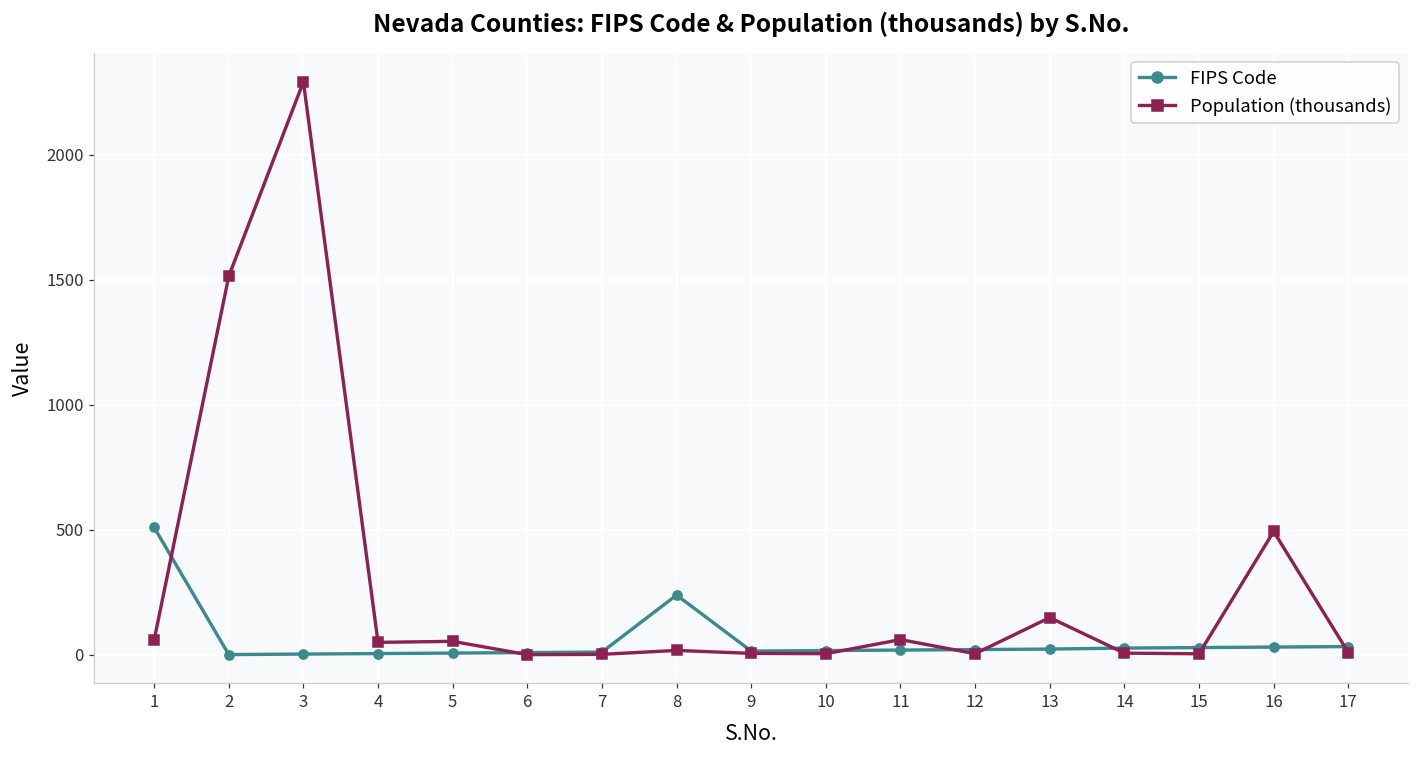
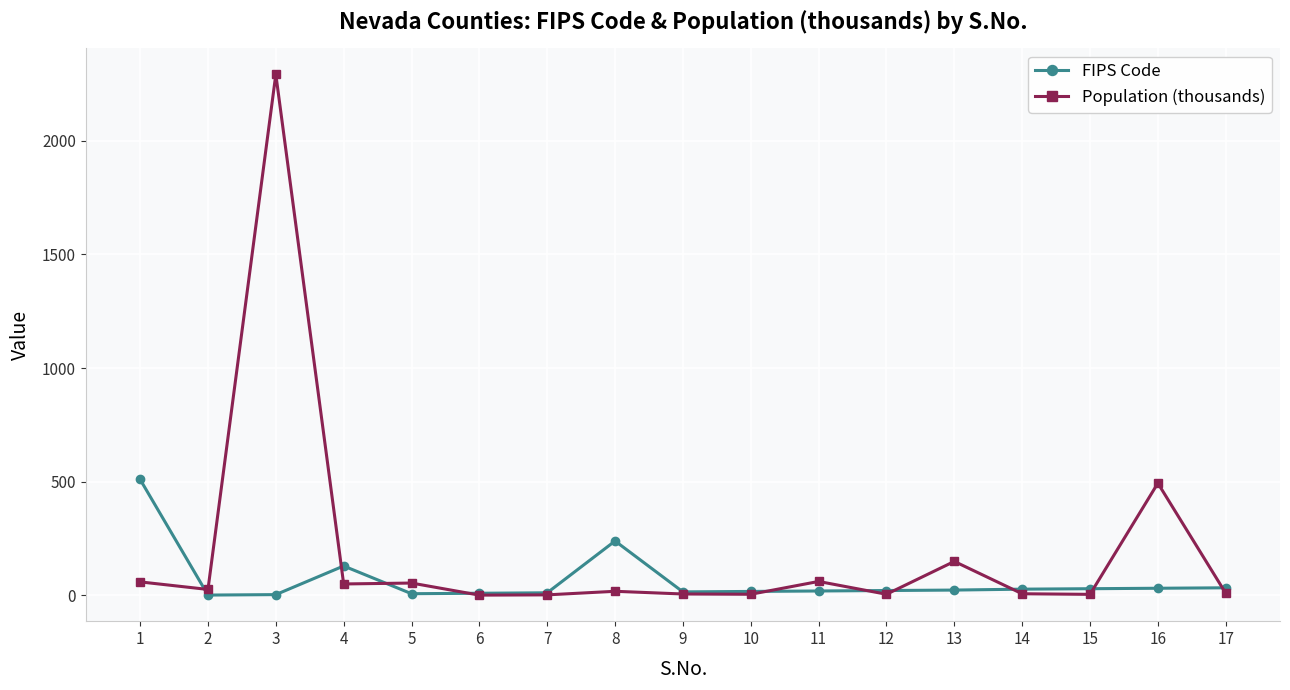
  {
    "FIPS Code": {
      "1": 510,
      "2": 0,
      "3": 0,
-     "4": 10,
+     "4": 130,
      "5": 10,
      "8": 240,
      "10": 20,
      "11": 20,
      "12": 20,
      "13": 20,
      "14": 30,
      "15": 30,
      "16": 30,
      "17": 30
    },
    "Population (thousands)": {
      "1": 60,
-     "2": 1510,
+     "2": 30,
      "3": 2290,
      "4": 50,
      "5": 50,
      "8": 20,
      "10": 0,
      "11": 60,
      "12": 0,
      "13": 150,
      "14": 10,
      "15": 0,
      "16": 490,
      "17": 10
    }
  }
